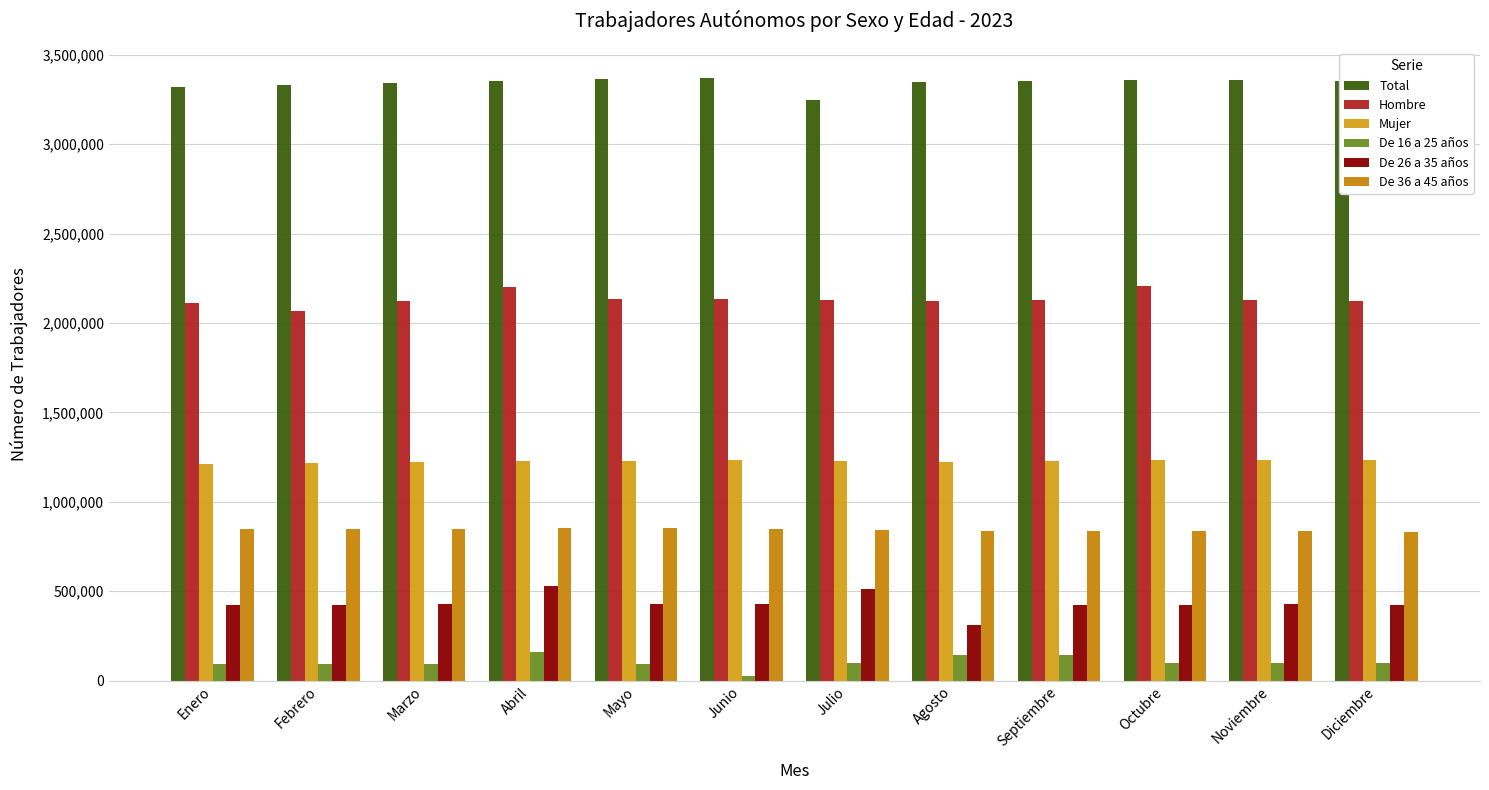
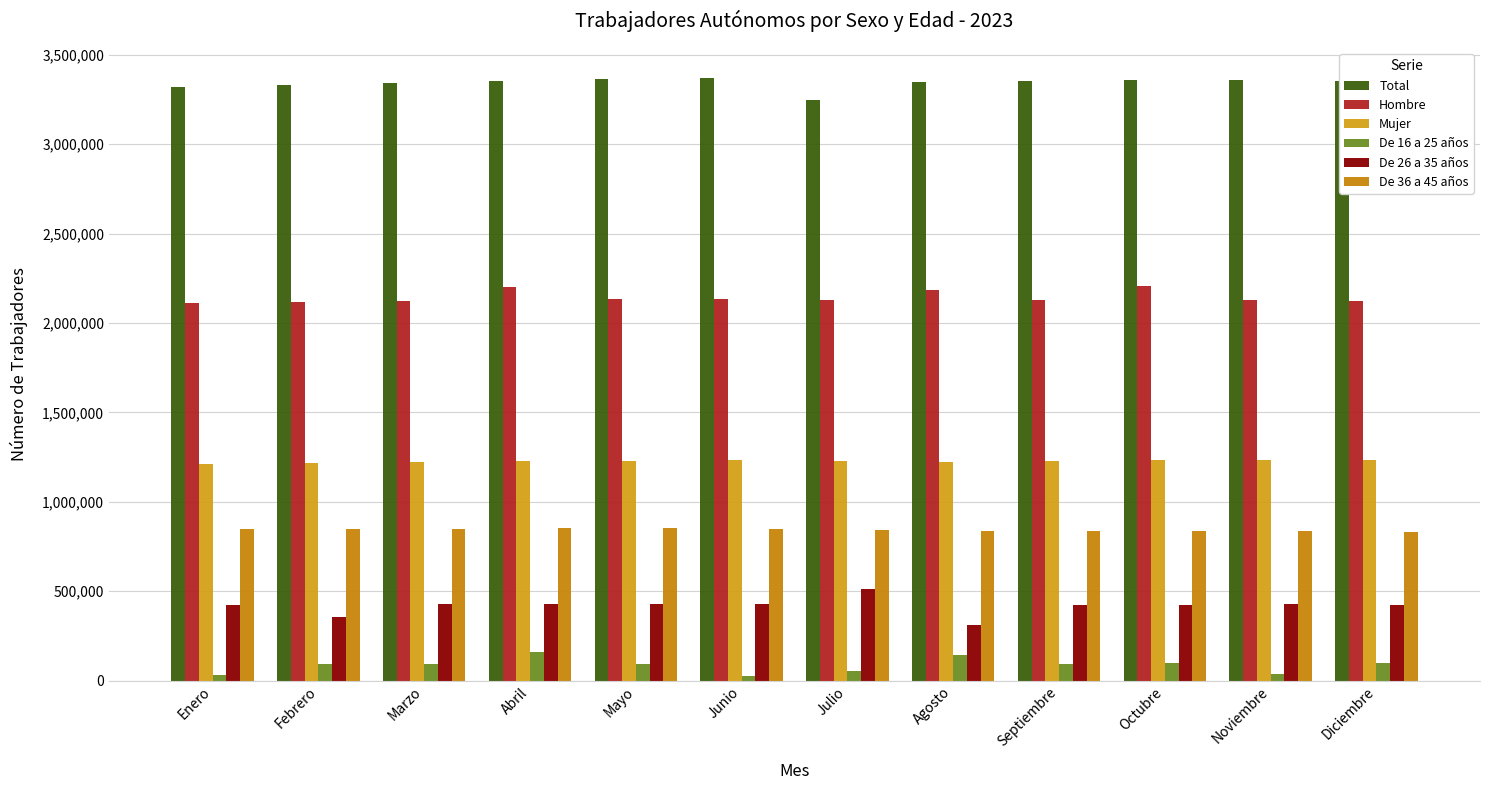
  {
    "Total": {
      "Enero": "3,320,000",
      "Febrero": "3,330,000",
      "Marzo": "3,340,000",
      "Abril": "3,350,000",
      "Mayo": "3,360,000",
      "Junio": "3,370,000",
      "Julio": "3,240,000",
      "Agosto": "3,350,000",
      "Septiembre": "3,360,000",
      "Octubre": "3,360,000",
      "Noviembre": "3,360,000"
    },
    "Hombre": {
      "Enero": "2,110,000",
-     "Febrero": "2,070,000",
+     "Febrero": "2,120,000",
      "Marzo": "2,120,000",
      "Abril": "2,200,000",
      "Mayo": "2,130,000",
      "Junio": "2,140,000",
      "Julio": "2,130,000",
-     "Agosto": "2,120,000",
+     "Agosto": "2,180,000",
      "Septiembre": "2,130,000",
      "Octubre": "2,200,000",
      "Noviembre": "2,130,000",
      "Diciembre": "2,120,000"
    },
    "De 16 a 25 años": {
-     "Enero": "90,000",
+     "Enero": "30,000",
      "Febrero": "90,000",
      "Marzo": "90,000",
      "Abril": "160,000",
      "Mayo": "90,000",
      "Junio": "20,000",
-     "Julio": "100,000",
+     "Julio": "50,000",
      "Agosto": "140,000",
-     "Septiembre": "140,000",
+     "Septiembre": "100,000",
      "Octubre": "100,000",
-     "Noviembre": "100,000",
+     "Noviembre": "40,000",
      "Diciembre": "100,000"
    },
    "De 26 a 35 años": {
      "Enero": "420,000",
-     "Febrero": "420,000",
+     "Febrero": "360,000",
      "Marzo": "430,000",
-     "Abril": "530,000",
+     "Abril": "430,000",
      "Mayo": "430,000",
      "Junio": "430,000",
      "Julio": "510,000",
      "Agosto": "310,000",
      "Septiembre": "420,000",
      "Octubre": "430,000",
      "Noviembre": "430,000",
      "Diciembre": "420,000"
    }
  }
